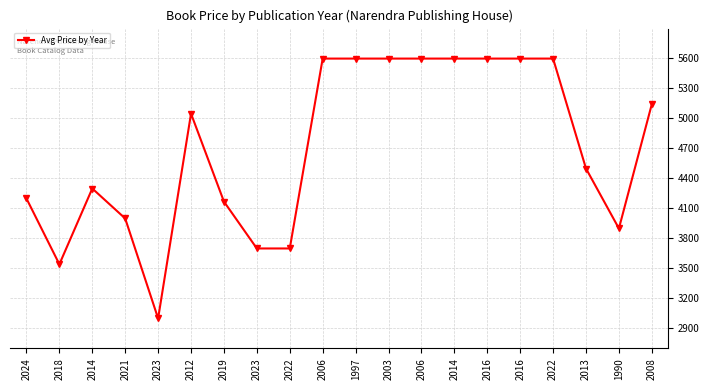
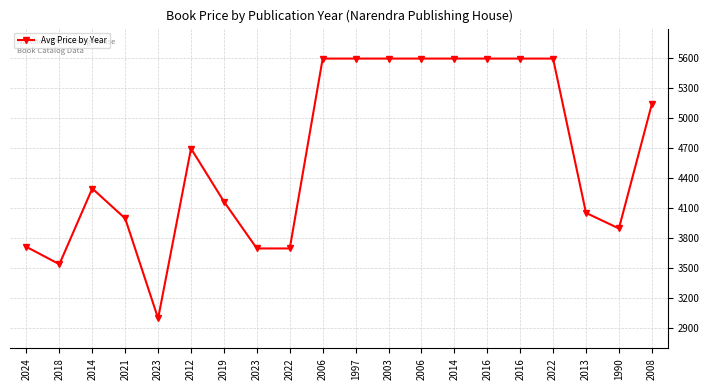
  {
-   "2024": 4200,
+   "2024": 3700,
    "2018": 3500,
    "2021": 4000,
-   "2012": 5000,
+   "2012": 4700,
    "2019": 4200,
    "1997": 5600,
    "2003": 5600,
-   "2013": 4500,
+   "2013": 4100,
    "1990": 3900,
    "2008": 5100
  }
